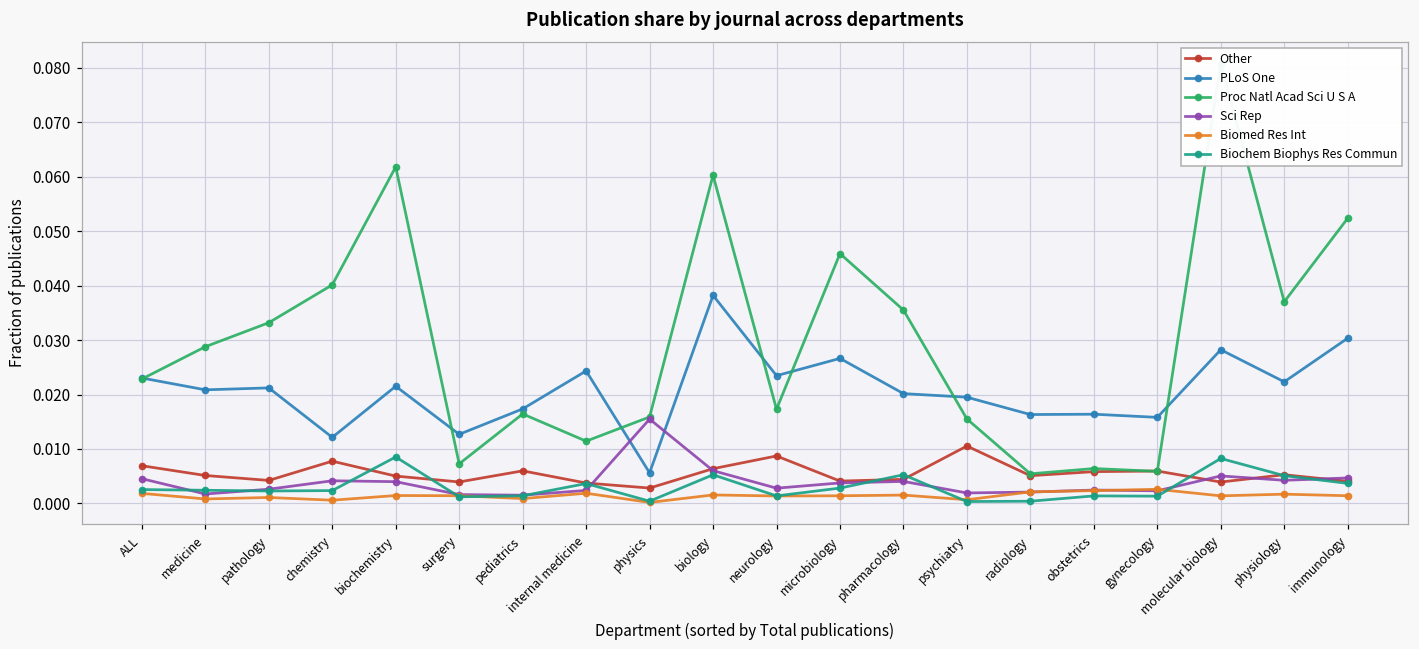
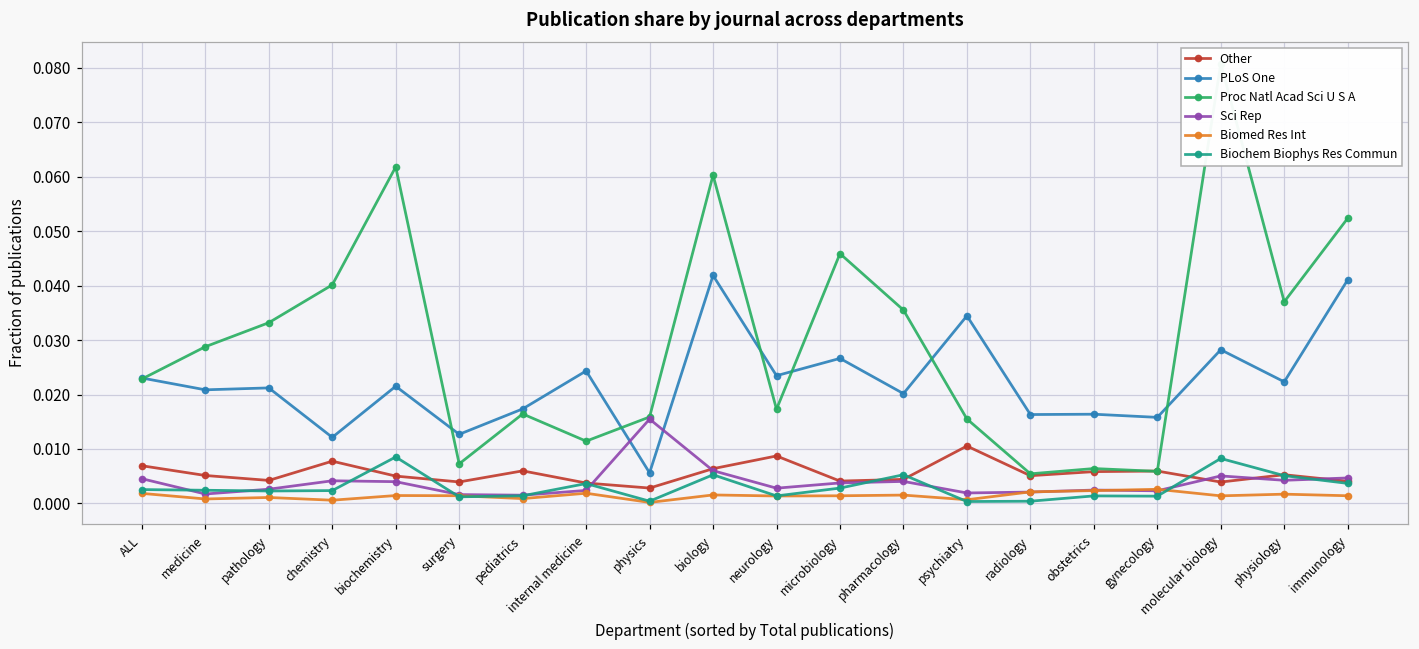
  {
    "Other": {
      "ALL": 0.007,
      "medicine": 0.005,
      "pathology": 0.004,
      "chemistry": 0.008,
      "biochemistry": 0.005,
      "surgery": 0.004,
      "pediatrics": 0.006,
      "physics": 0.003,
      "neurology": 0.009,
      "psychiatry": 0.011,
      "obstetrics": 0.006,
      "molecular biology": 0.004
    },
    "PLoS One": {
      "medicine": 0.021,
      "pathology": 0.021,
      "chemistry": 0.012,
      "biochemistry": 0.022,
      "surgery": 0.013,
      "pediatrics": 0.017,
      "internal medicine": 0.024,
      "physics": 0.006,
-     "biology": 0.038,
+     "biology": 0.042,
      "neurology": 0.023,
      "microbiology": 0.027,
      "pharmacology": 0.020,
-     "psychiatry": 0.020,
+     "psychiatry": 0.034,
      "radiology": 0.016,
      "obstetrics": 0.016,
      "gynecology": 0.016,
      "molecular biology": 0.028,
      "physiology": 0.022,
-     "immunology": 0.030
+     "immunology": 0.041
    },
    "Sci Rep": {
      "ALL": 0.005,
      "medicine": 0.002,
      "chemistry": 0.004,
      "biochemistry": 0.004,
      "internal medicine": 0.002,
      "neurology": 0.003,
      "psychiatry": 0.002,
      "molecular biology": 0.005,
      "physiology": 0.004,
      "immunology": 0.005
    },
    "Biomed Res Int": {
      "ALL": 0.002,
      "medicine": 0.001,
      "pathology": 0.001,
      "chemistry": 0.001,
      "biochemistry": 0.001,
      "pediatrics": 0.001,
      "internal medicine": 0.002,
      "biology": 0.002,
      "microbiology": 0.001,
      "pharmacology": 0.002,
      "molecular biology": 0.001,
      "physiology": 0.002,
      "immunology": 0.001
    }
  }
